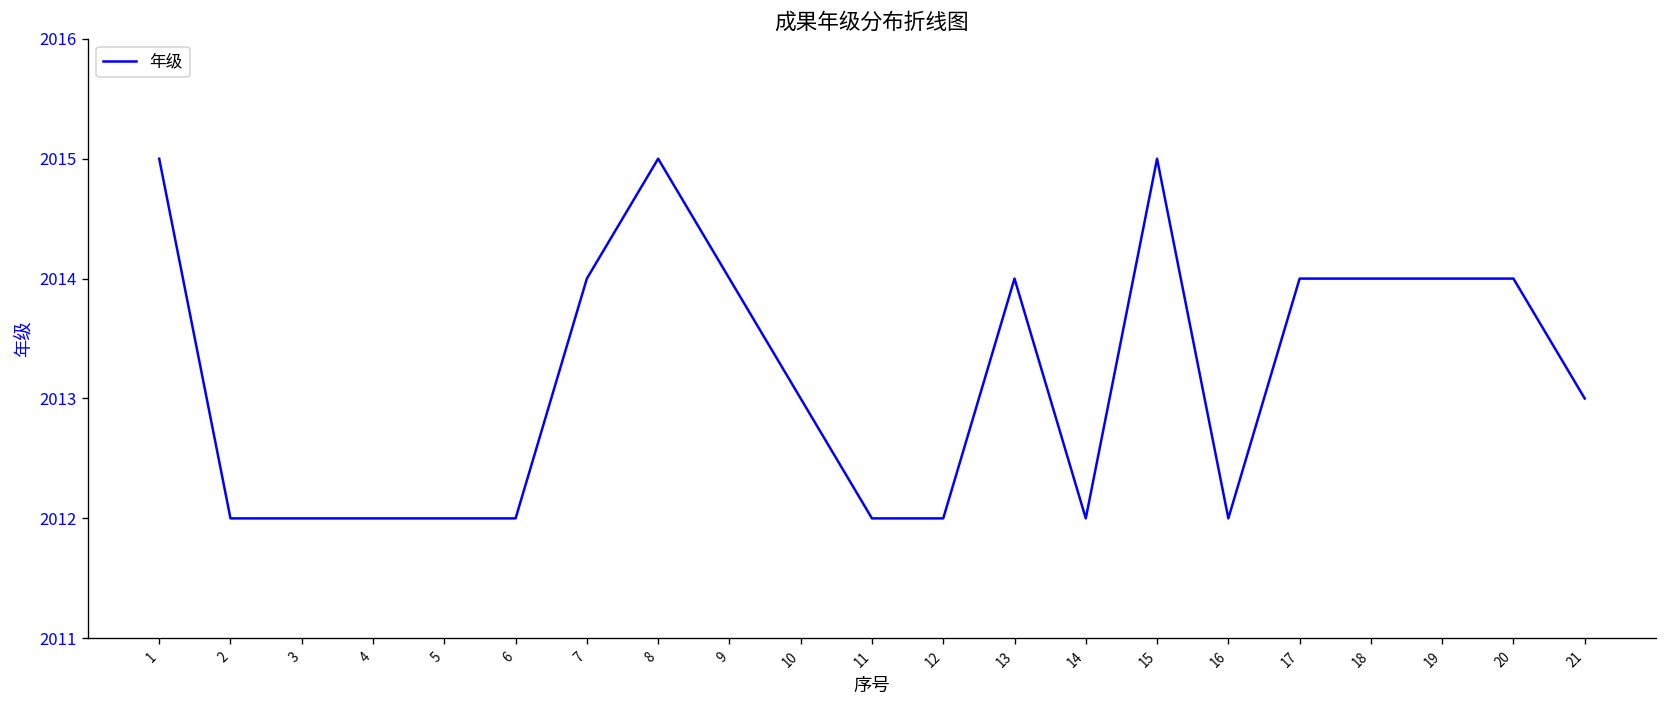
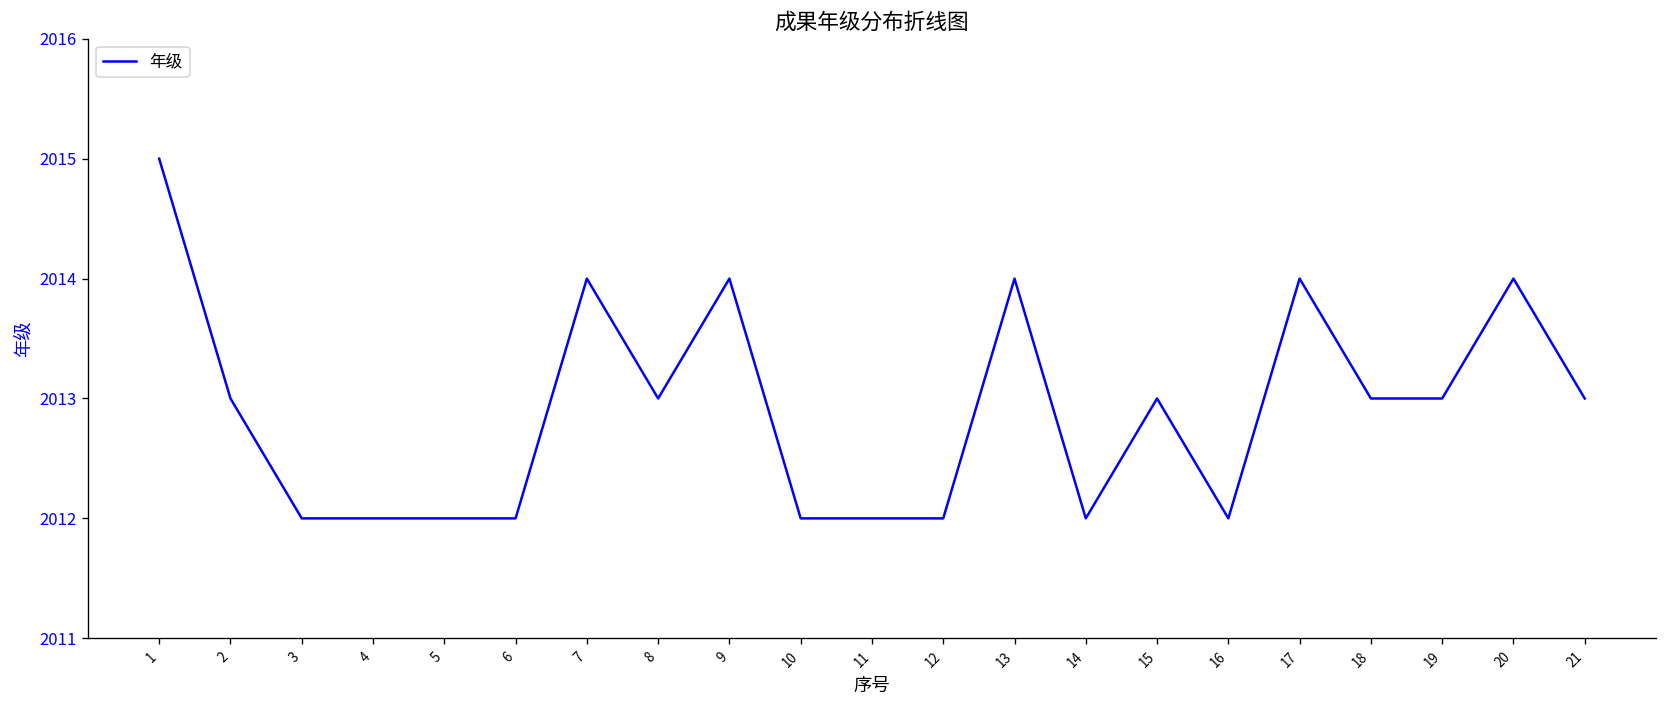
  {
    "1": 2015,
-   "2": 2012,
+   "2": 2013,
    "3": 2012,
    "4": 2012,
    "5": 2012,
    "6": 2012,
    "7": 2014,
-   "8": 2015,
+   "8": 2013,
    "9": 2014,
-   "10": 2013,
+   "10": 2012,
    "11": 2012,
    "12": 2012,
    "13": 2014,
    "14": 2012,
-   "15": 2015,
+   "15": 2013,
    "16": 2012,
    "17": 2014,
-   "18": 2014,
-   "19": 2014,
+   "18": 2013,
+   "19": 2013,
    "20": 2014,
    "21": 2013
  }
